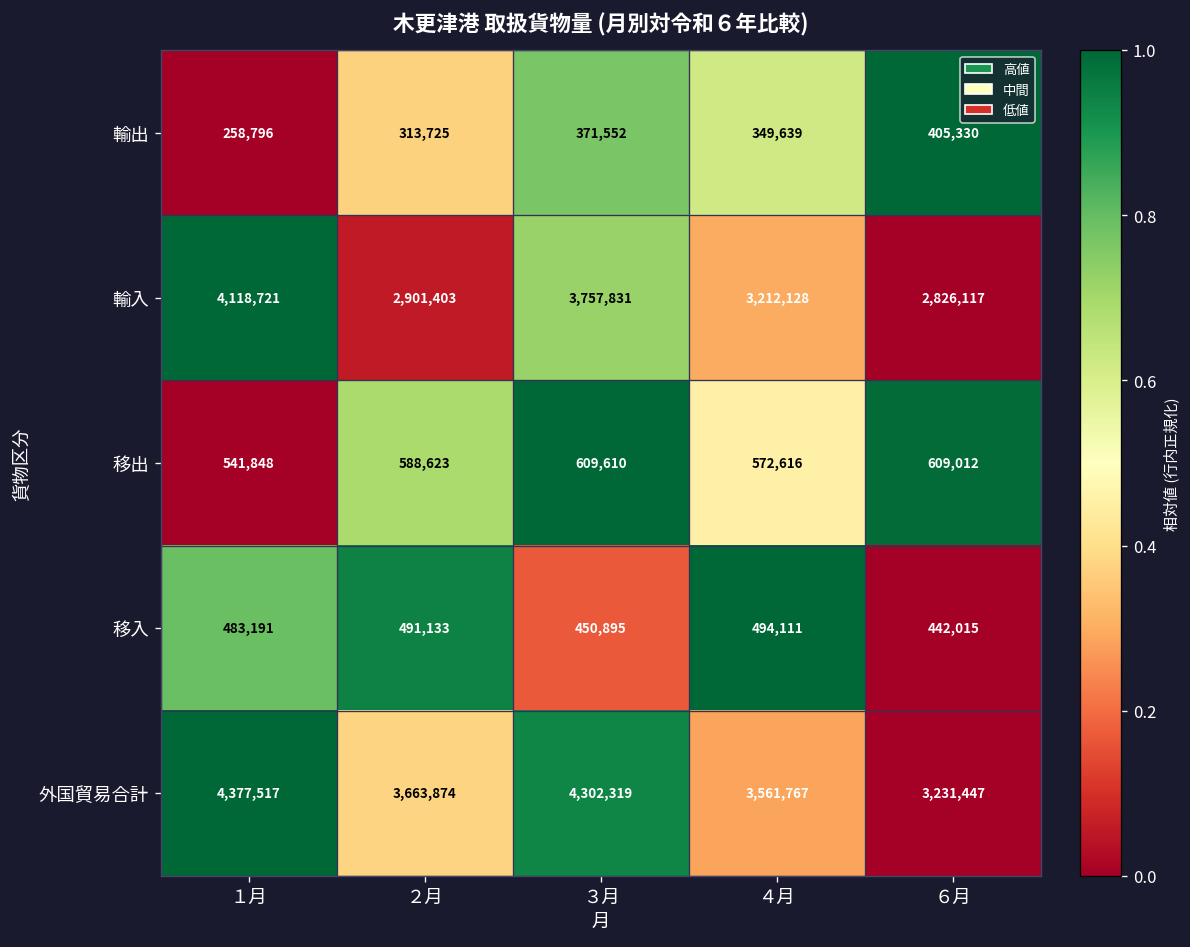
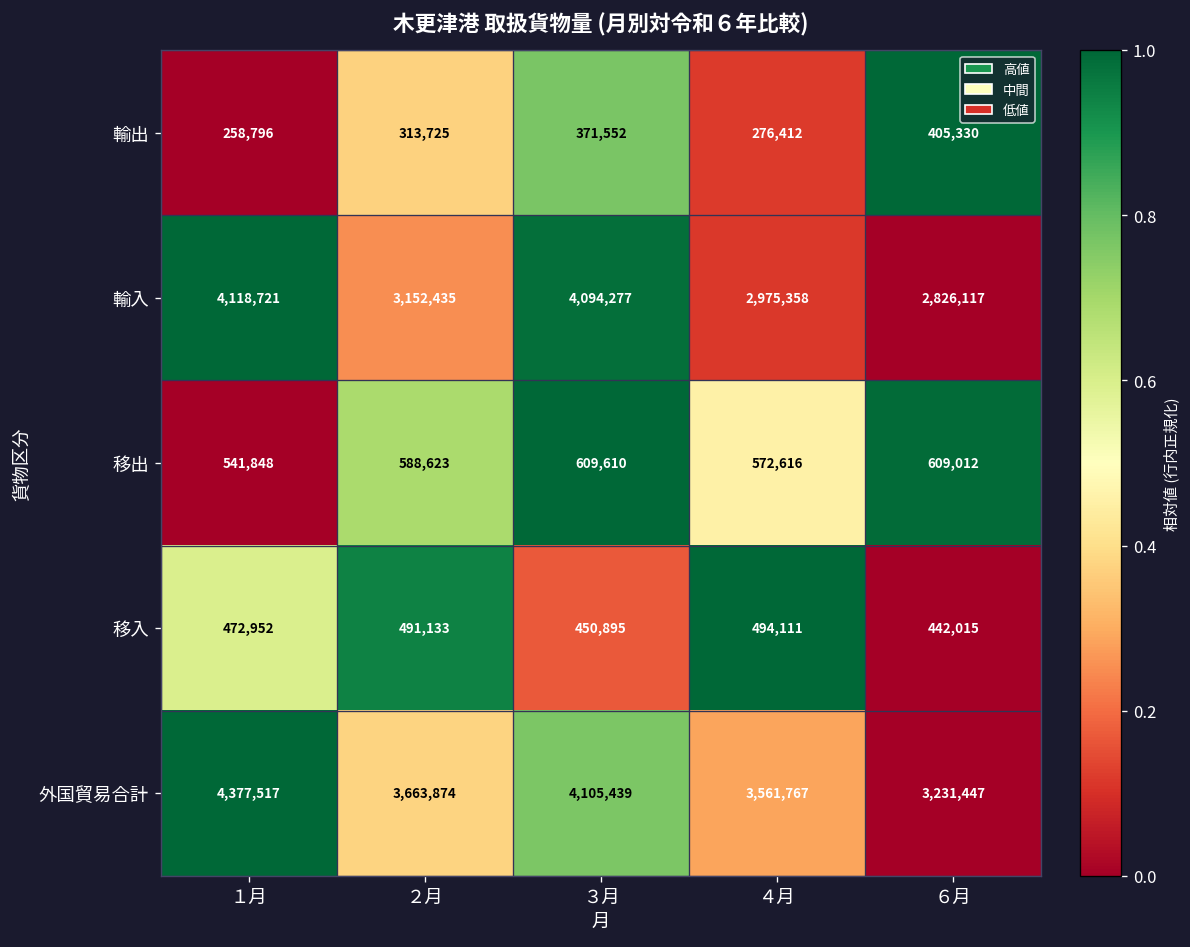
  {
    "輸出": {
      "１月": "258,796",
      "２月": "313,725",
      "３月": "371,552",
-     "４月": "349,639",
+     "４月": "276,412",
      "６月": "405,330"
    },
    "輸入": {
      "１月": "4,118,721",
-     "２月": "2,901,403",
-     "３月": "3,757,831",
-     "４月": "3,212,128",
+     "２月": "3,152,435",
+     "３月": "4,094,277",
+     "４月": "2,975,358",
      "６月": "2,826,117"
    },
    "移出": {
      "１月": "541,848",
      "２月": "588,623",
      "３月": "609,610",
      "４月": "572,616",
      "６月": "609,012"
    },
    "移入": {
-     "１月": "483,191",
+     "１月": "472,952",
      "２月": "491,133",
      "３月": "450,895",
      "４月": "494,111",
      "６月": "442,015"
    },
    "外国貿易合計": {
      "１月": "4,377,517",
      "２月": "3,663,874",
-     "３月": "4,302,319",
+     "３月": "4,105,439",
      "４月": "3,561,767",
      "６月": "3,231,447"
    }
  }
